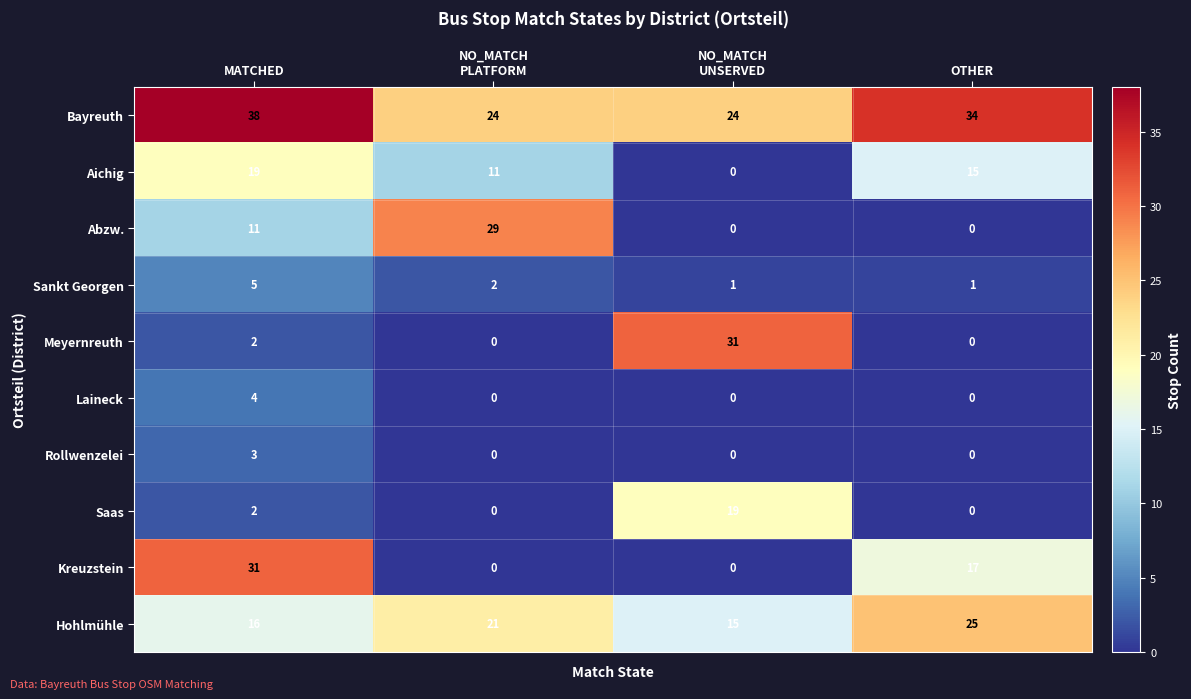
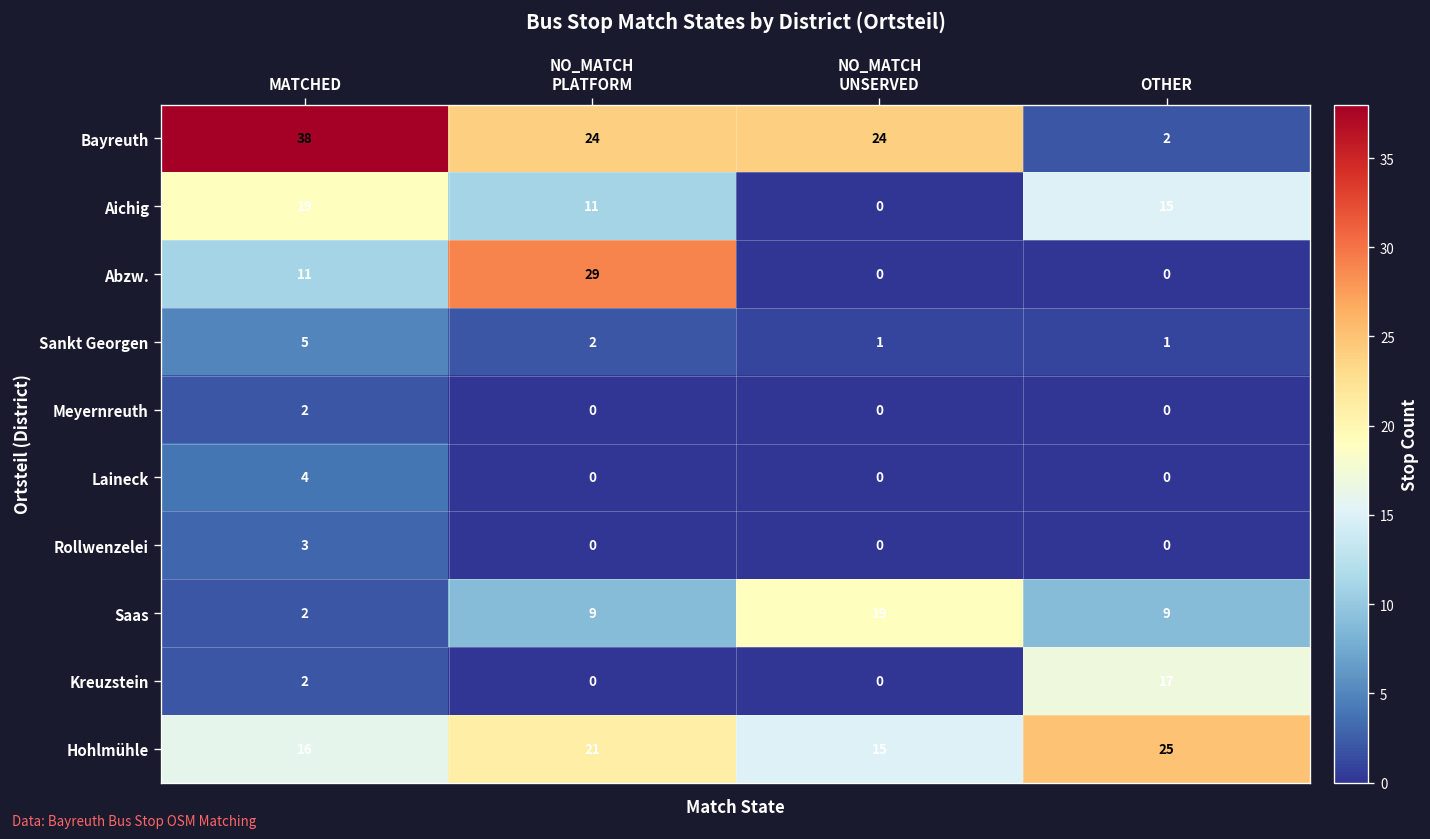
  {
    "Bayreuth": {
      "MATCHED": 38,
      "NO_MATCH PLATFORM": 24,
      "NO_MATCH UNSERVED": 24,
-     "OTHER": 34
+     "OTHER": 2
    },
    "Aichig": {
      "MATCHED": 19,
      "NO_MATCH PLATFORM": 11,
      "NO_MATCH UNSERVED": 0
    },
    "Abzw.": {
      "MATCHED": 11,
      "NO_MATCH PLATFORM": 29,
      "NO_MATCH UNSERVED": 0,
      "OTHER": 0
    },
    "Sankt Georgen": {
      "MATCHED": 5,
      "NO_MATCH PLATFORM": 2,
      "NO_MATCH UNSERVED": 1,
      "OTHER": 1
    },
    "Meyernreuth": {
      "MATCHED": 2,
      "NO_MATCH PLATFORM": 0,
-     "NO_MATCH UNSERVED": 31,
+     "NO_MATCH UNSERVED": 0,
      "OTHER": 0
    },
    "Laineck": {
      "MATCHED": 4,
      "NO_MATCH PLATFORM": 0,
      "NO_MATCH UNSERVED": 0,
      "OTHER": 0
    },
    "Rollwenzelei": {
      "MATCHED": 3,
      "NO_MATCH PLATFORM": 0,
      "NO_MATCH UNSERVED": 0,
      "OTHER": 0
    },
    "Saas": {
      "MATCHED": 2,
-     "NO_MATCH PLATFORM": 0,
+     "NO_MATCH PLATFORM": 9,
      "NO_MATCH UNSERVED": 19,
-     "OTHER": 0
+     "OTHER": 9
    },
    "Kreuzstein": {
-     "MATCHED": 31,
+     "MATCHED": 2,
      "NO_MATCH PLATFORM": 0,
      "NO_MATCH UNSERVED": 0
    },
    "Hohlmühle": {
      "NO_MATCH PLATFORM": 21,
      "OTHER": 25
    }
  }
